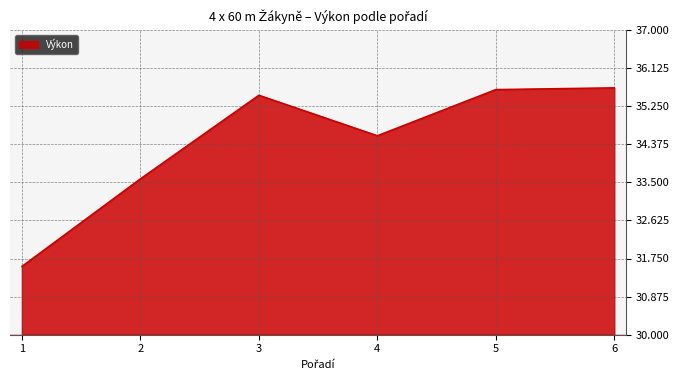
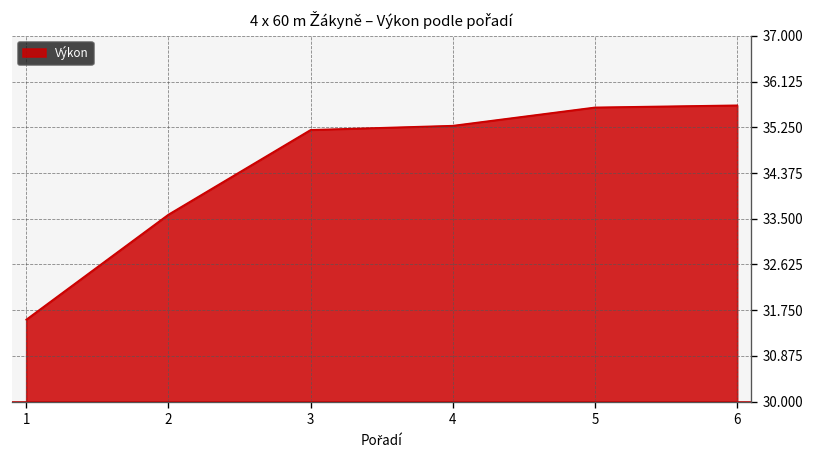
  {
    "1": 31.6,
    "2": 33.6,
-   "3": 35.5,
-   "4": 34.6,
+   "3": 35.2,
+   "4": 35.3,
    "5": 35.6,
    "6": 35.7
  }
